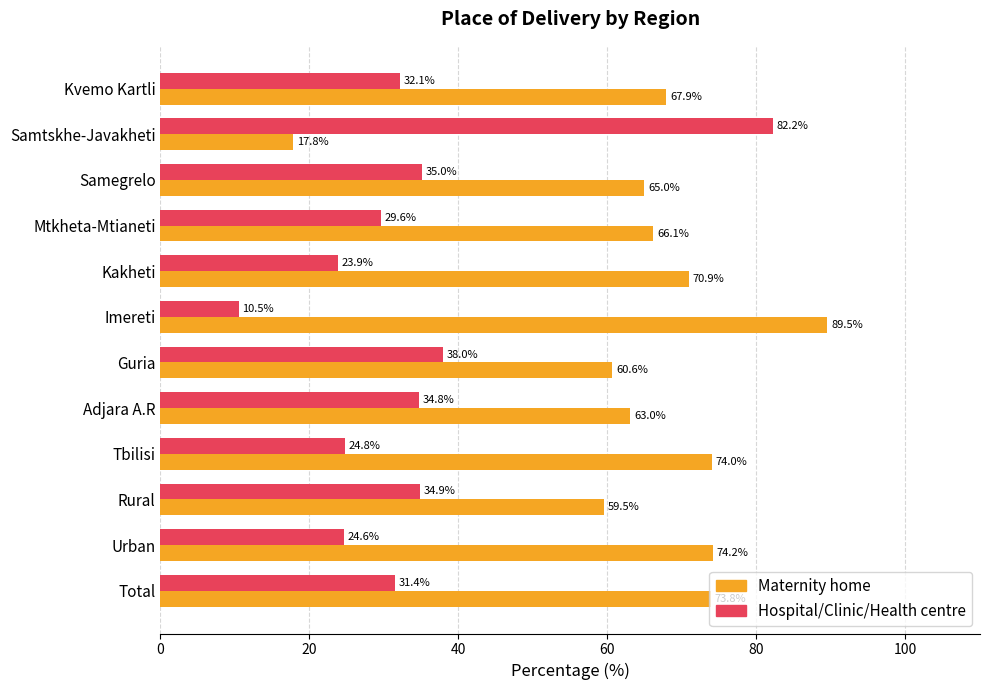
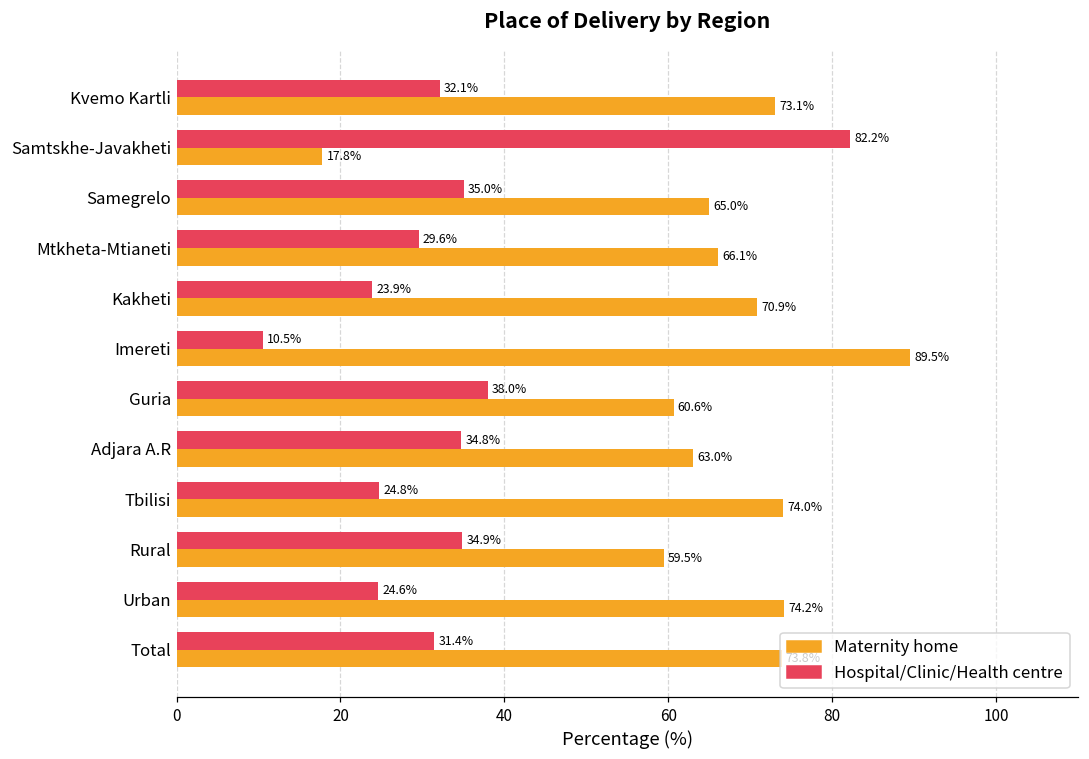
  {
    "Maternity home": {
-     "Kvemo Kartli": "67.9%",
+     "Kvemo Kartli": "73.1%",
      "Samtskhe-Javakheti": "17.8%",
      "Samegrelo": "65.0%",
      "Mtkheta-Mtianeti": "66.1%",
      "Kakheti": "70.9%",
      "Imereti": "89.5%",
      "Guria": "60.6%",
      "Adjara A.R": "63.0%",
      "Tbilisi": "74.0%",
      "Rural": "59.5%",
      "Urban": "74.2%"
    },
    "Hospital/Clinic/Health centre": {
      "Kvemo Kartli": "32.1%",
      "Samtskhe-Javakheti": "82.2%",
      "Samegrelo": "35.0%",
      "Mtkheta-Mtianeti": "29.6%",
      "Kakheti": "23.9%",
      "Imereti": "10.5%",
      "Guria": "38.0%",
      "Adjara A.R": "34.8%",
      "Tbilisi": "24.8%",
      "Rural": "34.9%",
      "Urban": "24.6%",
      "Total": "31.4%"
    }
  }
